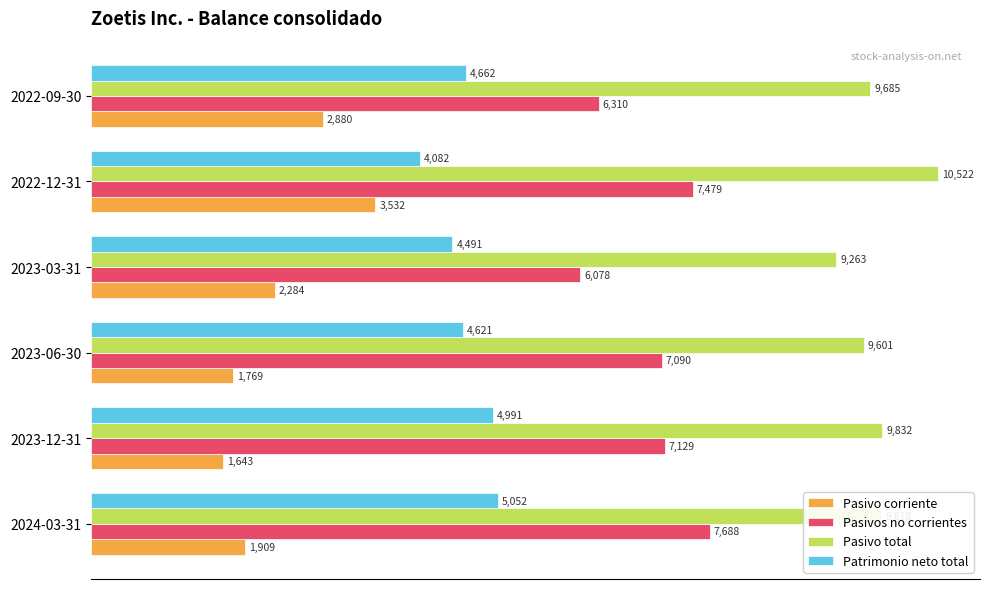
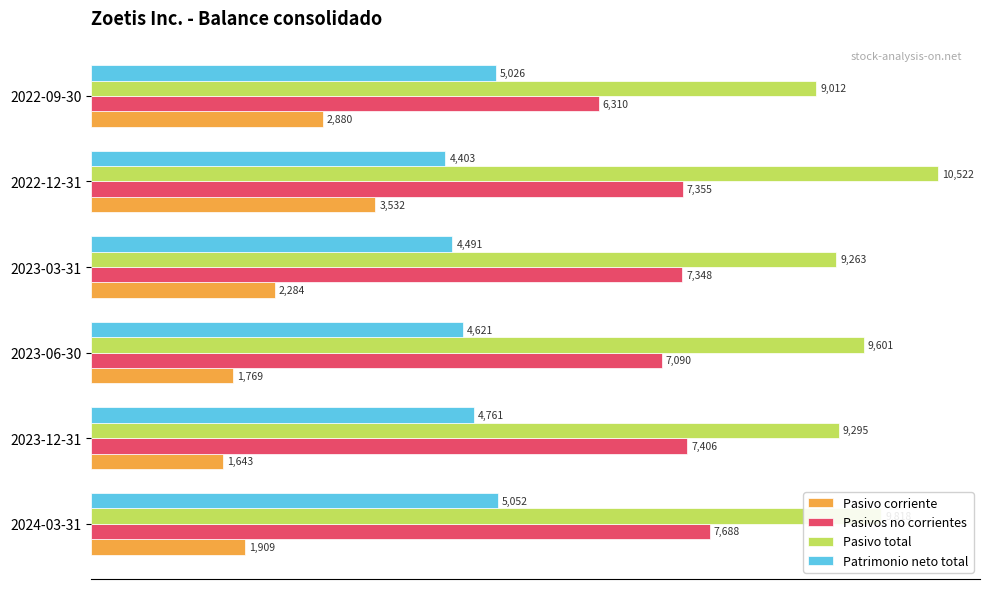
  {
    "Pasivo corriente": {
      "2022-09-30": "2,880",
      "2022-12-31": "3,532",
      "2023-03-31": "2,284",
      "2023-06-30": "1,769",
      "2023-12-31": "1,643",
      "2024-03-31": "1,909"
    },
    "Pasivos no corrientes": {
      "2022-09-30": "6,310",
-     "2022-12-31": "7,479",
-     "2023-03-31": "6,078",
+     "2022-12-31": "7,355",
+     "2023-03-31": "7,348",
      "2023-06-30": "7,090",
-     "2023-12-31": "7,129",
+     "2023-12-31": "7,406",
      "2024-03-31": "7,688"
    },
    "Pasivo total": {
-     "2022-09-30": "9,685",
+     "2022-09-30": "9,012",
      "2022-12-31": "10,522",
      "2023-03-31": "9,263",
      "2023-06-30": "9,601",
-     "2023-12-31": "9,832"
+     "2023-12-31": "9,295"
    },
    "Patrimonio neto total": {
-     "2022-09-30": "4,662",
-     "2022-12-31": "4,082",
+     "2022-09-30": "5,026",
+     "2022-12-31": "4,403",
      "2023-03-31": "4,491",
      "2023-06-30": "4,621",
-     "2023-12-31": "4,991",
+     "2023-12-31": "4,761",
      "2024-03-31": "5,052"
    }
  }
